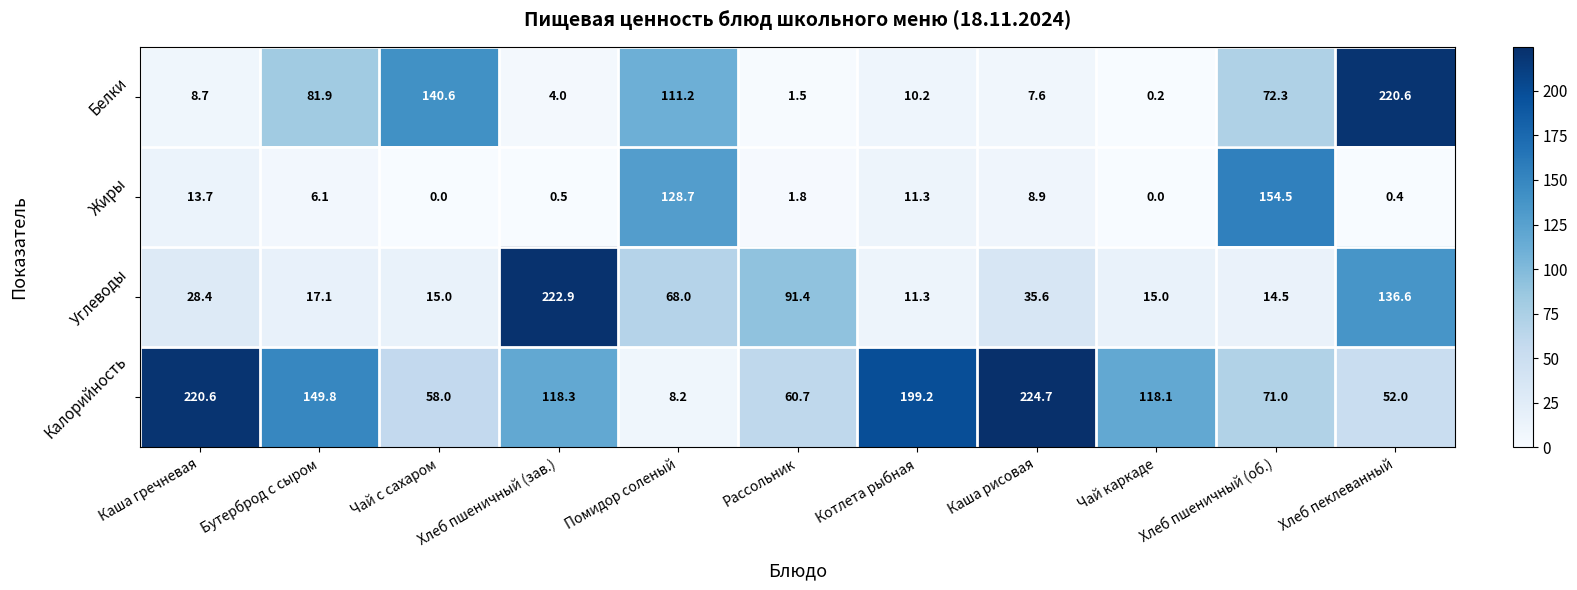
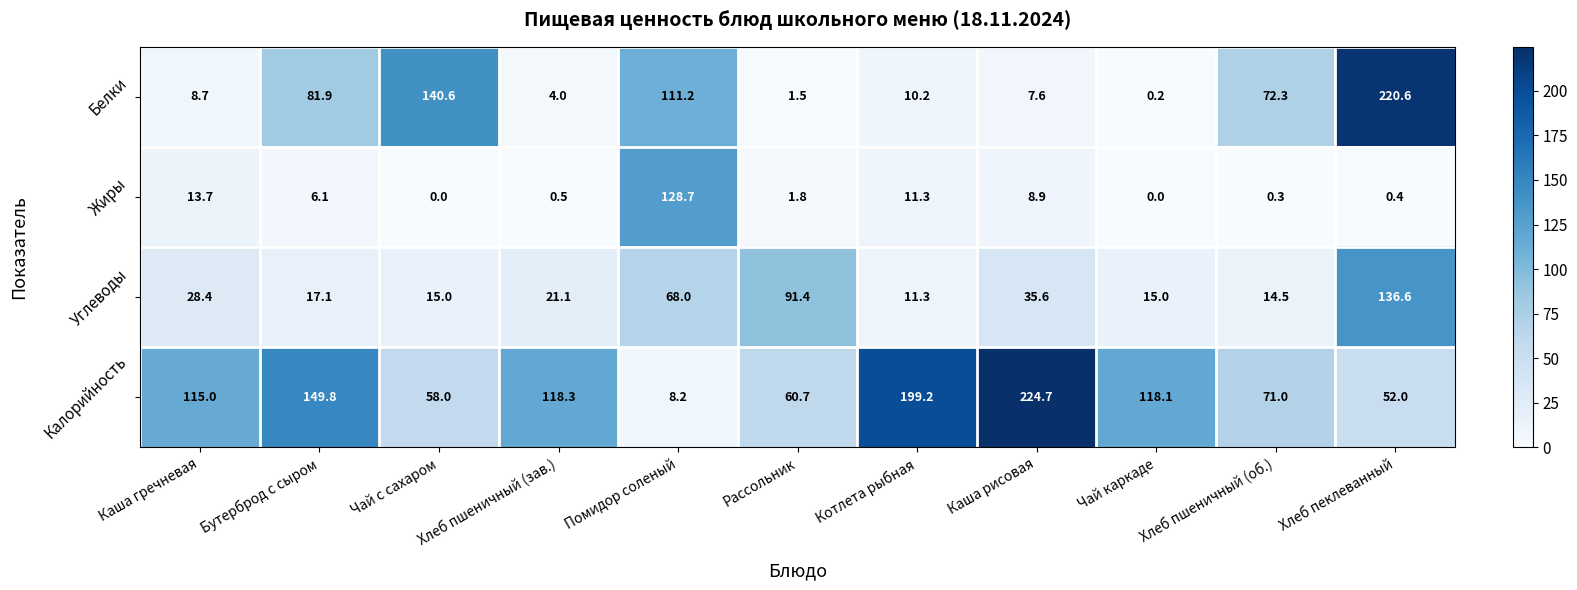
  {
    "Белки": {
      "Каша гречневая": 8.7,
      "Бутерброд с сыром": 81.9,
      "Чай с сахаром": 140.6,
      "Хлеб пшеничный (зав.)": 4.0,
      "Помидор соленый": 111.2,
      "Рассольник": 1.5,
      "Котлета рыбная": 10.2,
      "Каша рисовая": 7.6,
      "Чай каркаде": 0.2,
      "Хлеб пшеничный (об.)": 72.3,
      "Хлеб пеклеванный": 220.6
    },
    "Жиры": {
      "Каша гречневая": 13.7,
      "Бутерброд с сыром": 6.1,
      "Чай с сахаром": 0.0,
      "Хлеб пшеничный (зав.)": 0.5,
      "Помидор соленый": 128.7,
      "Рассольник": 1.8,
      "Котлета рыбная": 11.3,
      "Каша рисовая": 8.9,
      "Чай каркаде": 0.0,
-     "Хлеб пшеничный (об.)": 154.5,
+     "Хлеб пшеничный (об.)": 0.3,
      "Хлеб пеклеванный": 0.4
    },
    "Углеводы": {
      "Каша гречневая": 28.4,
      "Бутерброд с сыром": 17.1,
      "Чай с сахаром": 15.0,
-     "Хлеб пшеничный (зав.)": 222.9,
+     "Хлеб пшеничный (зав.)": 21.1,
      "Помидор соленый": 68.0,
      "Рассольник": 91.4,
      "Котлета рыбная": 11.3,
      "Каша рисовая": 35.6,
      "Чай каркаде": 15.0,
      "Хлеб пшеничный (об.)": 14.5,
      "Хлеб пеклеванный": 136.6
    },
    "Калорийность": {
-     "Каша гречневая": 220.6,
+     "Каша гречневая": 115.0,
      "Бутерброд с сыром": 149.8,
      "Чай с сахаром": 58.0,
      "Хлеб пшеничный (зав.)": 118.3,
      "Помидор соленый": 8.2,
      "Рассольник": 60.7,
      "Котлета рыбная": 199.2,
      "Каша рисовая": 224.7,
      "Чай каркаде": 118.1,
      "Хлеб пшеничный (об.)": 71.0,
      "Хлеб пеклеванный": 52.0
    }
  }
